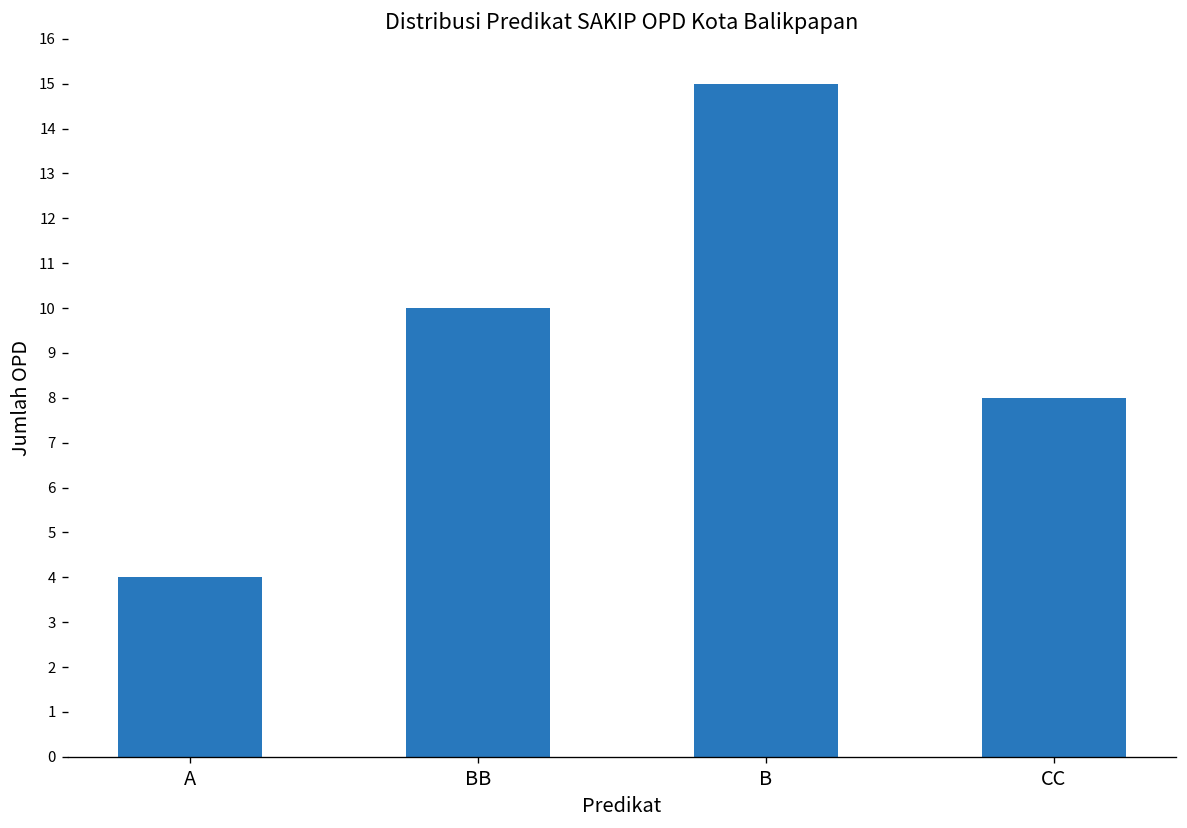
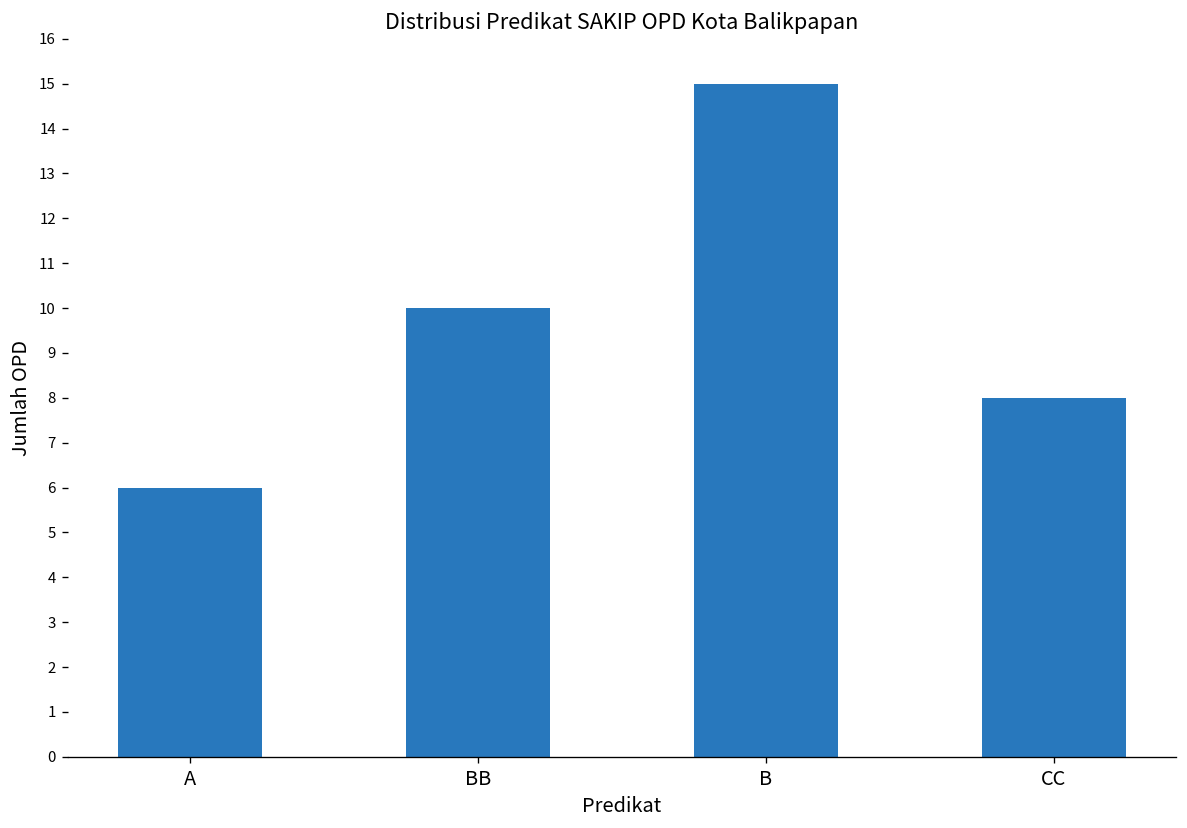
  {
-   "A": 4,
+   "A": 6,
    "BB": 10,
    "B": 15,
    "CC": 8
  }
